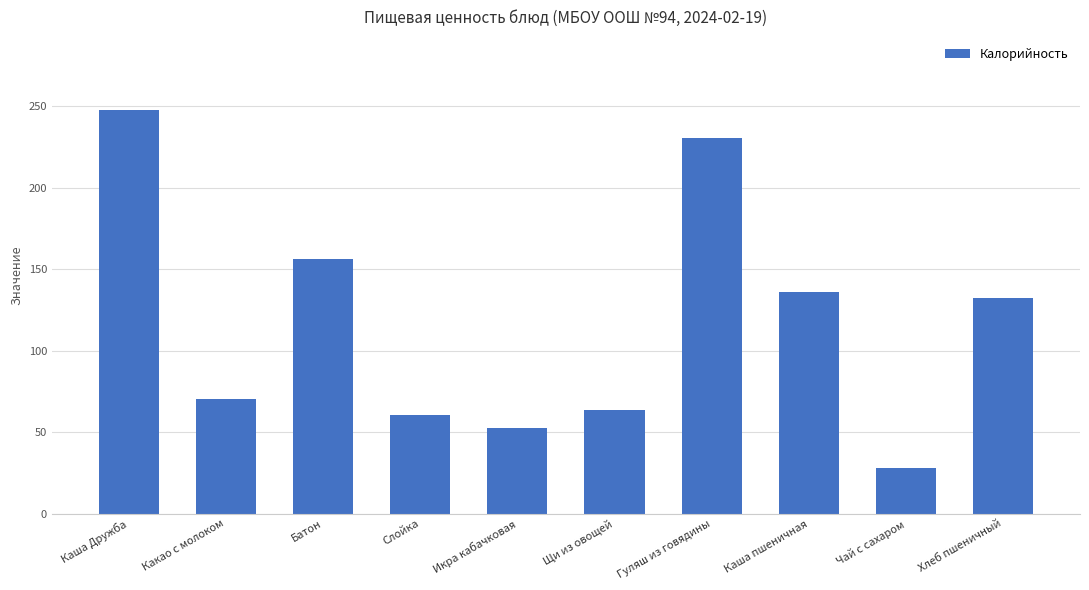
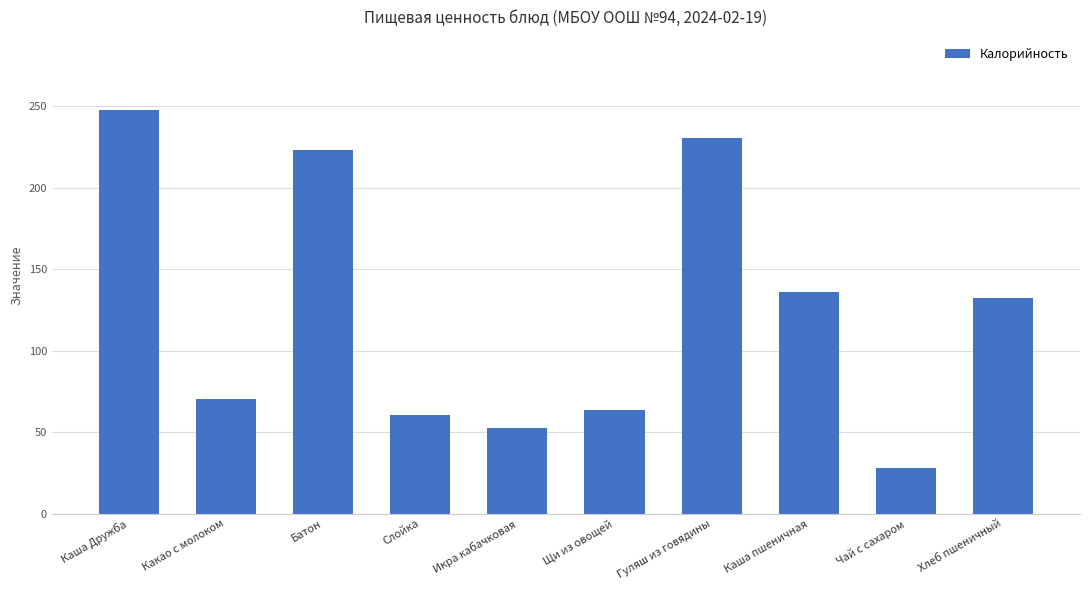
  {
    "Каша Дружба": 248,
    "Какао с молоком": 70,
-   "Батон": 156,
+   "Батон": 223,
    "Слойка": 61,
    "Икра кабачковая": 52,
    "Щи из овощей": 64,
    "Гуляш из говядины": 230,
    "Каша пшеничная": 136,
    "Чай с сахаром": 28,
    "Хлеб пшеничный": 132
  }
